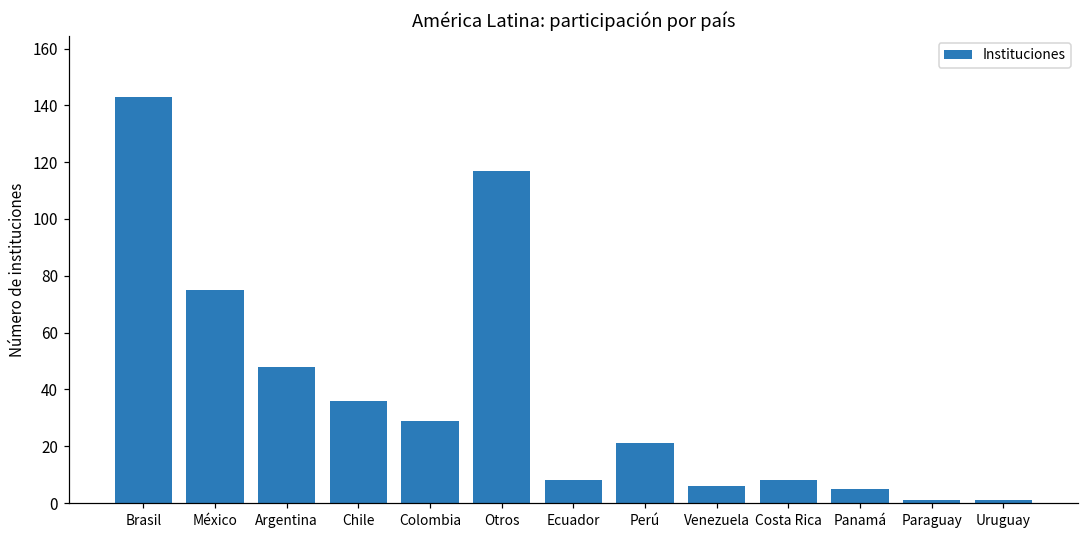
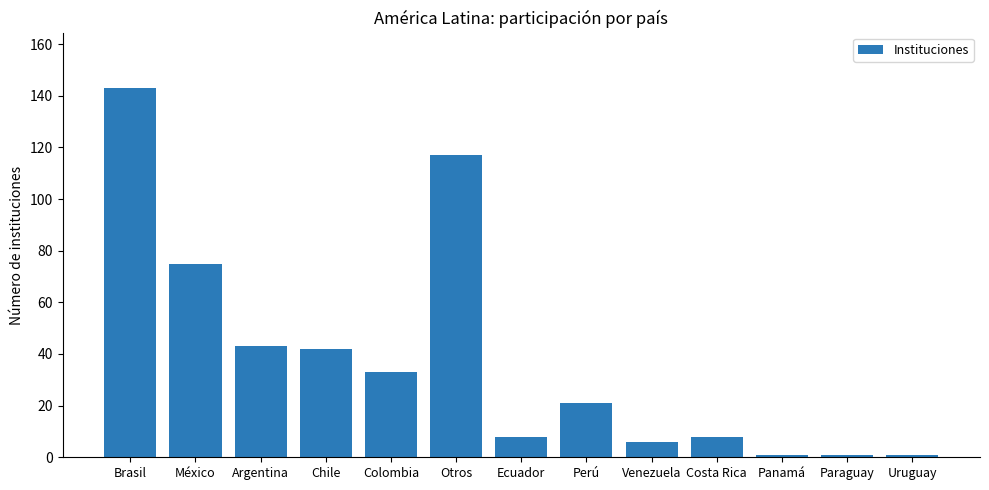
  {
    "Brasil": 143,
    "México": 75,
-   "Argentina": 48,
-   "Chile": 36,
-   "Colombia": 29,
+   "Argentina": 43,
+   "Chile": 42,
+   "Colombia": 33,
    "Otros": 117,
    "Ecuador": 8,
    "Perú": 21,
    "Venezuela": 6,
    "Costa Rica": 8,
-   "Panamá": 5,
+   "Panamá": 1,
    "Paraguay": 1,
    "Uruguay": 1
  }
